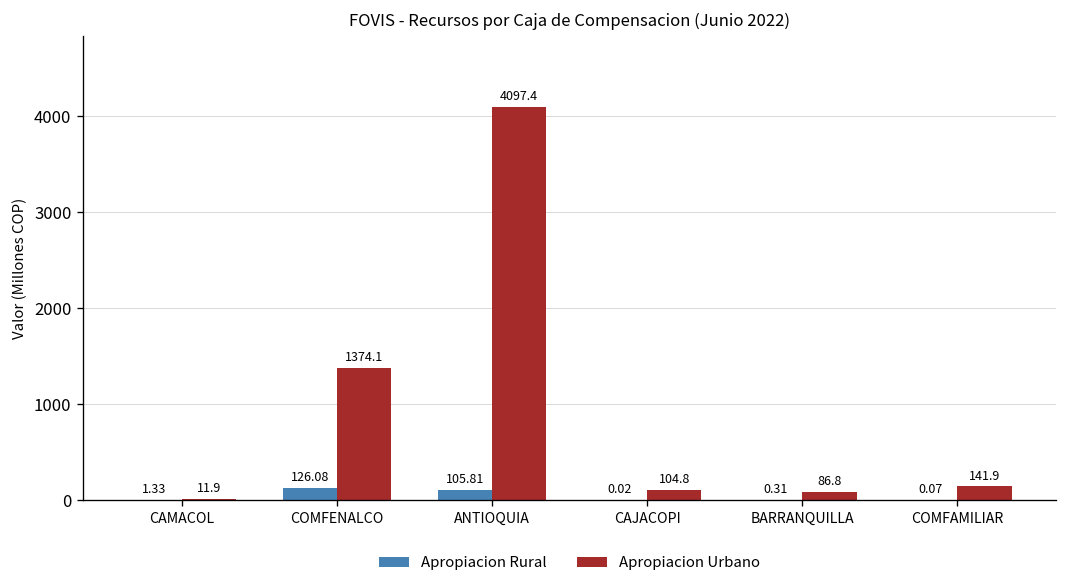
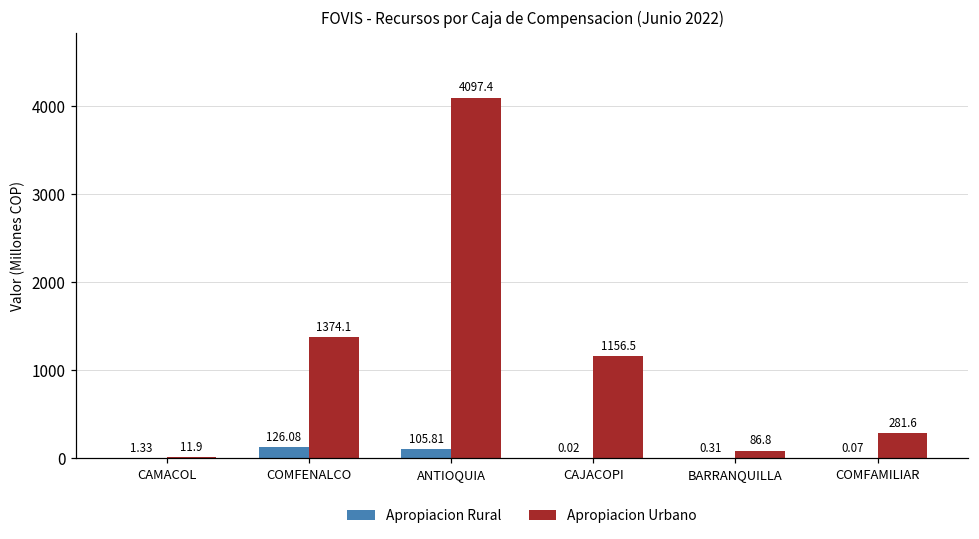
  {
    "Apropiacion Rural": {
      "CAMACOL": 1.33,
      "COMFENALCO": 126.08,
      "ANTIOQUIA": 105.81,
      "CAJACOPI": 0.02,
      "BARRANQUILLA": 0.31,
      "COMFAMILIAR": 0.07
    },
    "Apropiacion Urbano": {
      "CAMACOL": 11.9,
      "COMFENALCO": 1374.1,
      "ANTIOQUIA": 4097.4,
-     "CAJACOPI": 104.8,
+     "CAJACOPI": 1156.5,
      "BARRANQUILLA": 86.8,
-     "COMFAMILIAR": 141.9
+     "COMFAMILIAR": 281.6
    }
  }
